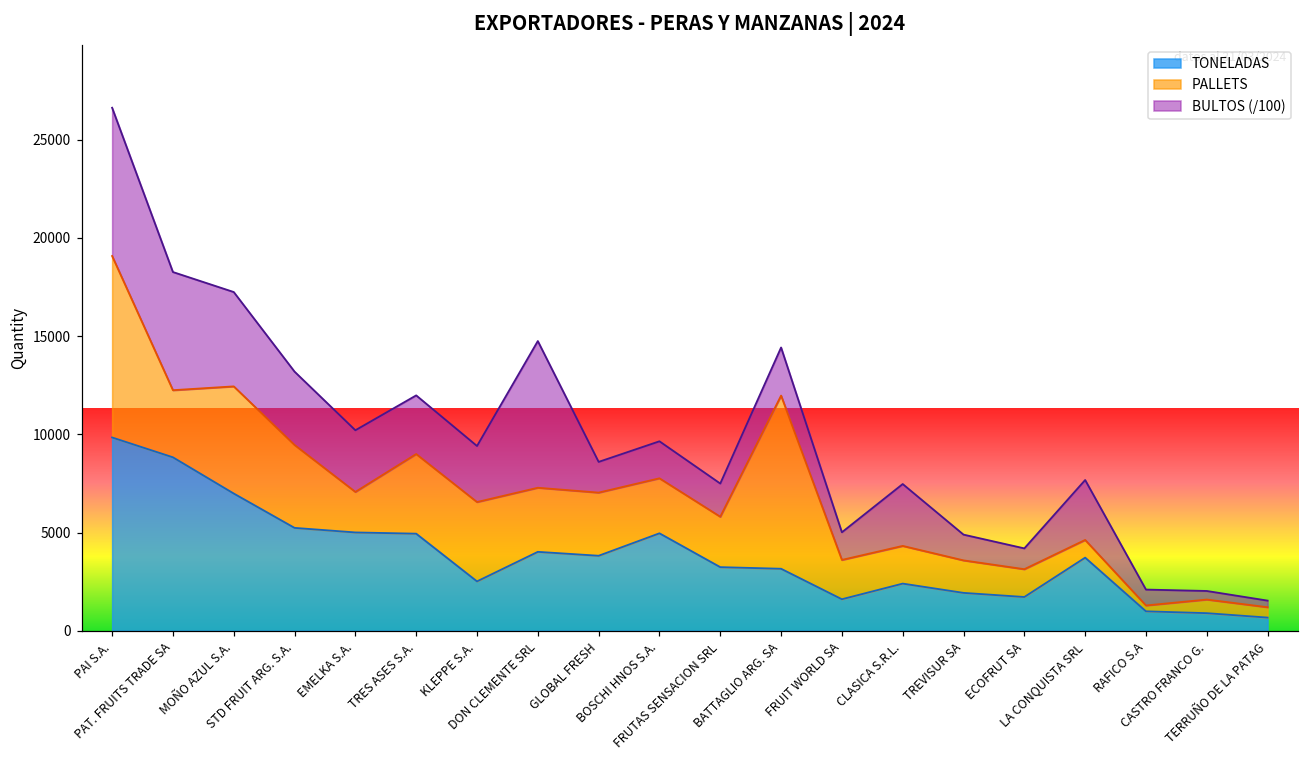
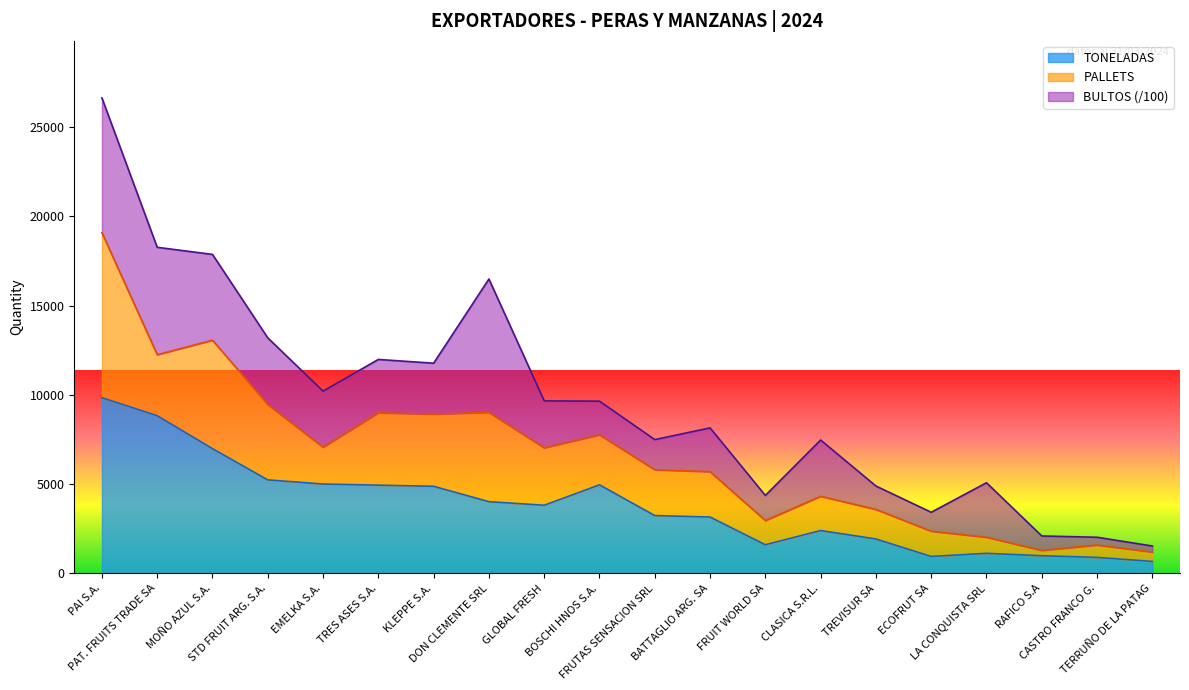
  {
    "TONELADAS": {
      "PAI S.A.": 9800,
      "PAT. FRUITS TRADE SA": 8800,
      "MOÑO AZUL S.A.": 7000,
      "STD FRUIT ARG. S.A.": 5200,
      "EMELKA S.A.": 5000,
      "TRES ASES S.A.": 4900,
-     "KLEPPE S.A.": 2500,
+     "KLEPPE S.A.": 4900,
      "DON CLEMENTE SRL": 4000,
      "GLOBAL FRESH": 3800,
      "BOSCHI HNOS S.A.": 5000,
      "FRUTAS SENSACION SRL": 3200,
      "BATTAGLIO ARG. SA": 3200,
      "FRUIT WORLD SA": 1600,
      "CLASICA S.R.L.": 2400,
      "TREVISUR SA": 1900,
-     "ECOFRUT SA": 1700,
-     "LA CONQUISTA SRL": 3700,
+     "ECOFRUT SA": 900,
+     "LA CONQUISTA SRL": 1100,
      "RAFICO S.A": 1000,
      "CASTRO FRANCO G.": 900,
      "TERRUÑO DE LA PATAG": 700
    },
    "PALLETS": {
      "PAI S.A.": 9200,
      "PAT. FRUITS TRADE SA": 3400,
-     "MOÑO AZUL S.A.": 5500,
+     "MOÑO AZUL S.A.": 6100,
      "STD FRUIT ARG. S.A.": 4200,
      "EMELKA S.A.": 2100,
      "TRES ASES S.A.": 4100,
      "KLEPPE S.A.": 4000,
-     "DON CLEMENTE SRL": 3300,
+     "DON CLEMENTE SRL": 5000,
      "GLOBAL FRESH": 3200,
      "BOSCHI HNOS S.A.": 2800,
      "FRUTAS SENSACION SRL": 2600,
-     "BATTAGLIO ARG. SA": 8800,
-     "FRUIT WORLD SA": 2000,
+     "BATTAGLIO ARG. SA": 2500,
+     "FRUIT WORLD SA": 1400,
      "CLASICA S.R.L.": 1900,
      "TREVISUR SA": 1700,
      "ECOFRUT SA": 1400,
      "LA CONQUISTA SRL": 900,
      "RAFICO S.A": 300,
      "CASTRO FRANCO G.": 700,
      "TERRUÑO DE LA PATAG": 500
    },
    "BULTOS (/100)": {
      "PAI S.A.": 7500,
      "PAT. FRUITS TRADE SA": 6000,
      "MOÑO AZUL S.A.": 4800,
      "STD FRUIT ARG. S.A.": 3700,
      "EMELKA S.A.": 3100,
      "TRES ASES S.A.": 3000,
      "KLEPPE S.A.": 2900,
      "DON CLEMENTE SRL": 7500,
-     "GLOBAL FRESH": 1600,
+     "GLOBAL FRESH": 2600,
      "BOSCHI HNOS S.A.": 1900,
      "FRUTAS SENSACION SRL": 1700,
      "BATTAGLIO ARG. SA": 2500,
      "FRUIT WORLD SA": 1400,
      "CLASICA S.R.L.": 3200,
      "TREVISUR SA": 1300,
      "ECOFRUT SA": 1100,
      "LA CONQUISTA SRL": 3100,
      "RAFICO S.A": 800,
      "CASTRO FRANCO G.": 400,
      "TERRUÑO DE LA PATAG": 300
    }
  }
